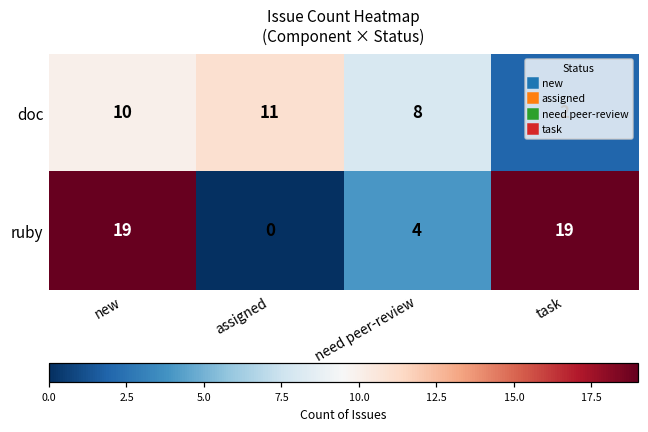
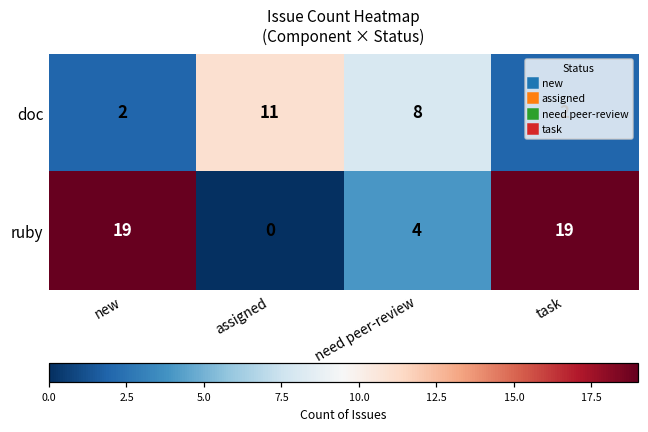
  {
    "doc": {
-     "new": 10,
+     "new": 2,
      "assigned": 11,
      "need peer-review": 8
    },
    "ruby": {
      "new": 19,
      "assigned": 0,
      "need peer-review": 4,
      "task": 19
    }
  }
